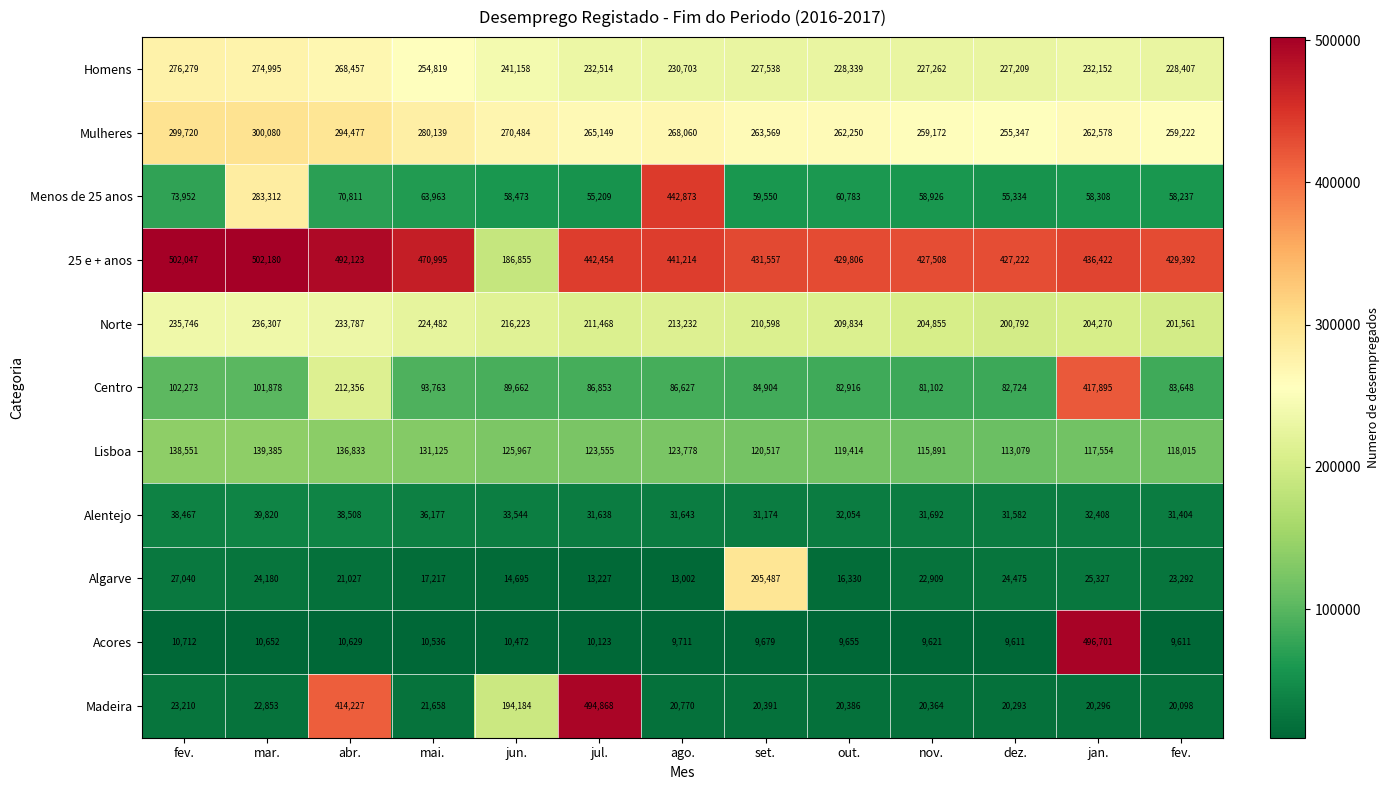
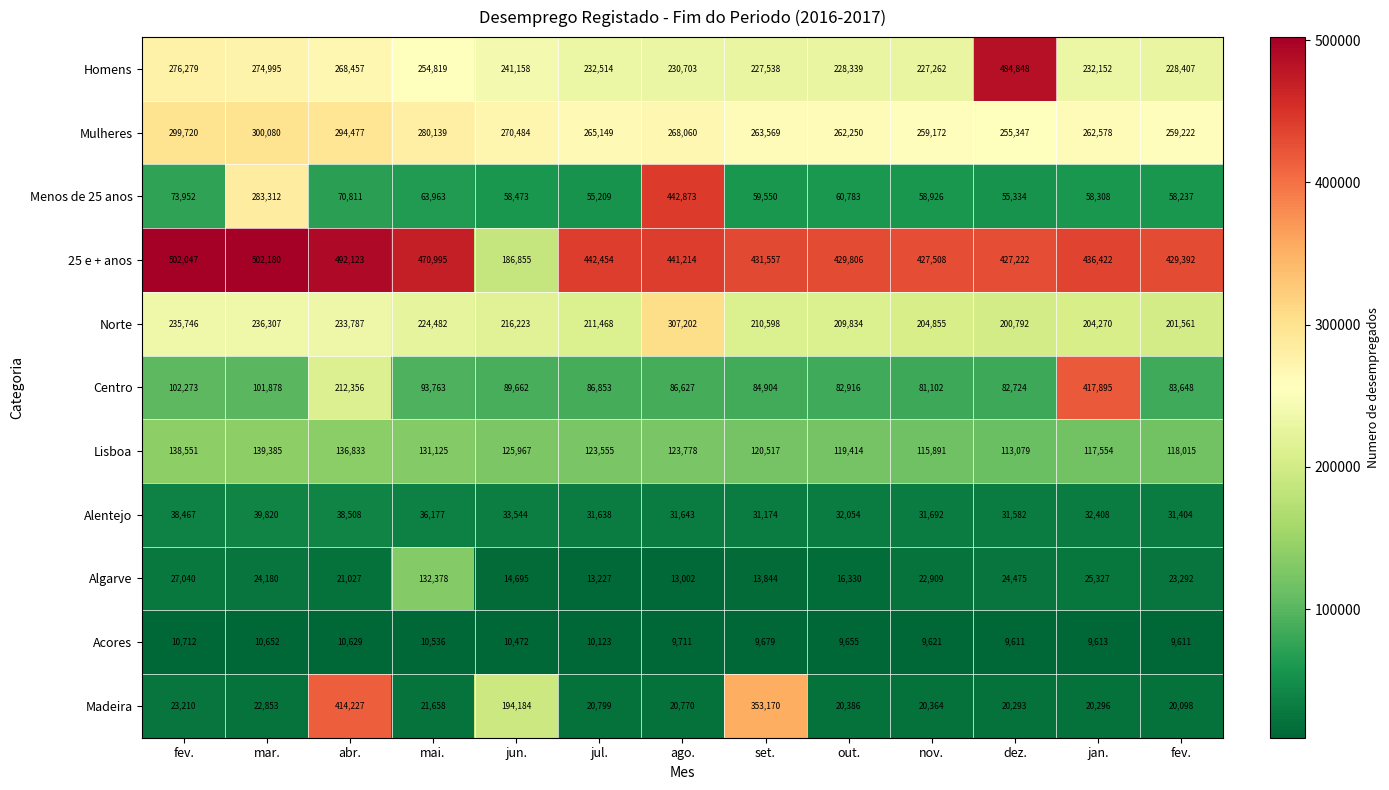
  {
    "Homens": {
      "mar.": "274,995",
      "abr.": "268,457",
      "mai.": "254,819",
      "jun.": "241,158",
      "jul.": "232,514",
      "ago.": "230,703",
      "set.": "227,538",
      "out.": "228,339",
      "nov.": "227,262",
-     "dez.": "227,209",
+     "dez.": "484,848",
      "jan.": "232,152"
    },
    "Mulheres": {
      "mar.": "300,080",
      "abr.": "294,477",
      "mai.": "280,139",
      "jun.": "270,484",
      "jul.": "265,149",
      "ago.": "268,060",
      "set.": "263,569",
      "out.": "262,250",
      "nov.": "259,172",
      "dez.": "255,347",
      "jan.": "262,578"
    },
    "Menos de 25 anos": {
      "mar.": "283,312",
      "abr.": "70,811",
      "mai.": "63,963",
      "jun.": "58,473",
      "jul.": "55,209",
      "ago.": "442,873",
      "set.": "59,550",
      "out.": "60,783",
      "nov.": "58,926",
      "dez.": "55,334",
      "jan.": "58,308"
    },
    "25 e + anos": {
      "mar.": "502,180",
      "abr.": "492,123",
      "mai.": "470,995",
      "jun.": "186,855",
      "jul.": "442,454",
      "ago.": "441,214",
      "set.": "431,557",
      "out.": "429,806",
      "nov.": "427,508",
      "dez.": "427,222",
      "jan.": "436,422"
    },
    "Norte": {
      "mar.": "236,307",
      "abr.": "233,787",
      "mai.": "224,482",
      "jun.": "216,223",
      "jul.": "211,468",
-     "ago.": "213,232",
+     "ago.": "307,202",
      "set.": "210,598",
      "out.": "209,834",
      "nov.": "204,855",
      "dez.": "200,792",
      "jan.": "204,270"
    },
    "Centro": {
      "mar.": "101,878",
      "abr.": "212,356",
      "mai.": "93,763",
      "jun.": "89,662",
      "jul.": "86,853",
      "ago.": "86,627",
      "set.": "84,904",
      "out.": "82,916",
      "nov.": "81,102",
      "dez.": "82,724",
      "jan.": "417,895"
    },
    "Lisboa": {
      "mar.": "139,385",
      "abr.": "136,833",
      "mai.": "131,125",
      "jun.": "125,967",
      "jul.": "123,555",
      "ago.": "123,778",
      "set.": "120,517",
      "out.": "119,414",
      "nov.": "115,891",
      "dez.": "113,079",
      "jan.": "117,554"
    },
    "Alentejo": {
      "mar.": "39,820",
      "abr.": "38,508",
      "mai.": "36,177",
      "jun.": "33,544",
      "jul.": "31,638",
      "ago.": "31,643",
      "set.": "31,174",
      "out.": "32,054",
      "nov.": "31,692",
      "dez.": "31,582",
      "jan.": "32,408"
    },
    "Algarve": {
      "mar.": "24,180",
      "abr.": "21,027",
-     "mai.": "17,217",
+     "mai.": "132,378",
      "jun.": "14,695",
      "jul.": "13,227",
      "ago.": "13,002",
-     "set.": "295,487",
+     "set.": "13,844",
      "out.": "16,330",
      "nov.": "22,909",
      "dez.": "24,475",
      "jan.": "25,327"
    },
    "Acores": {
      "mar.": "10,652",
      "abr.": "10,629",
      "mai.": "10,536",
      "jun.": "10,472",
      "jul.": "10,123",
      "ago.": "9,711",
      "set.": "9,679",
      "out.": "9,655",
      "nov.": "9,621",
      "dez.": "9,611",
-     "jan.": "496,701"
+     "jan.": "9,613"
    },
    "Madeira": {
      "mar.": "22,853",
      "abr.": "414,227",
      "mai.": "21,658",
      "jun.": "194,184",
-     "jul.": "494,868",
+     "jul.": "20,799",
      "ago.": "20,770",
-     "set.": "20,391",
+     "set.": "353,170",
      "out.": "20,386",
      "nov.": "20,364",
      "dez.": "20,293",
      "jan.": "20,296"
    }
  }
